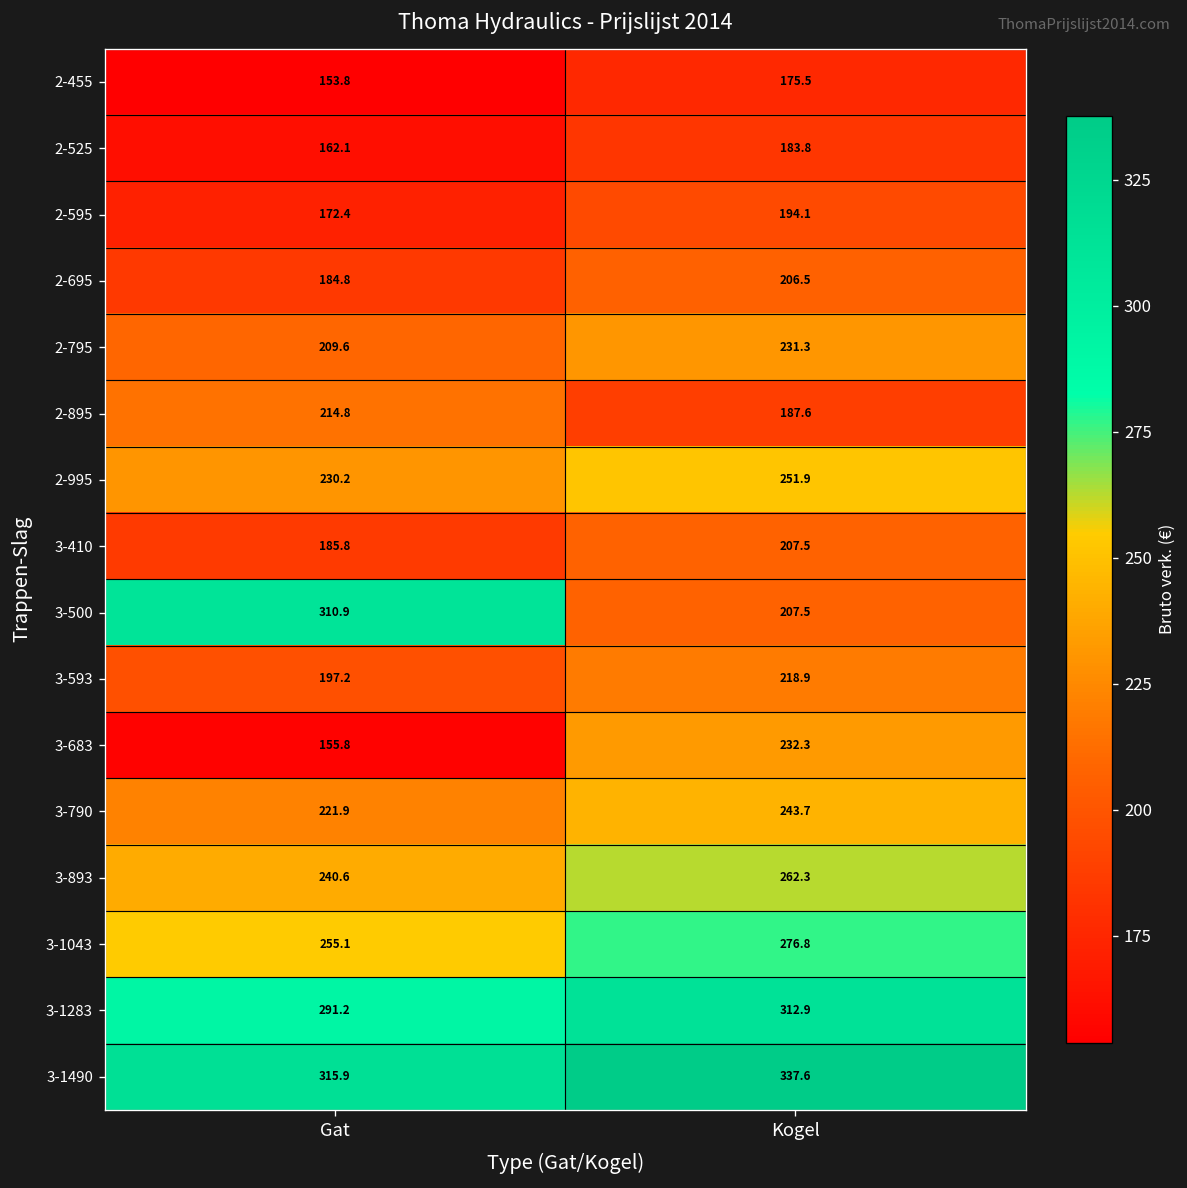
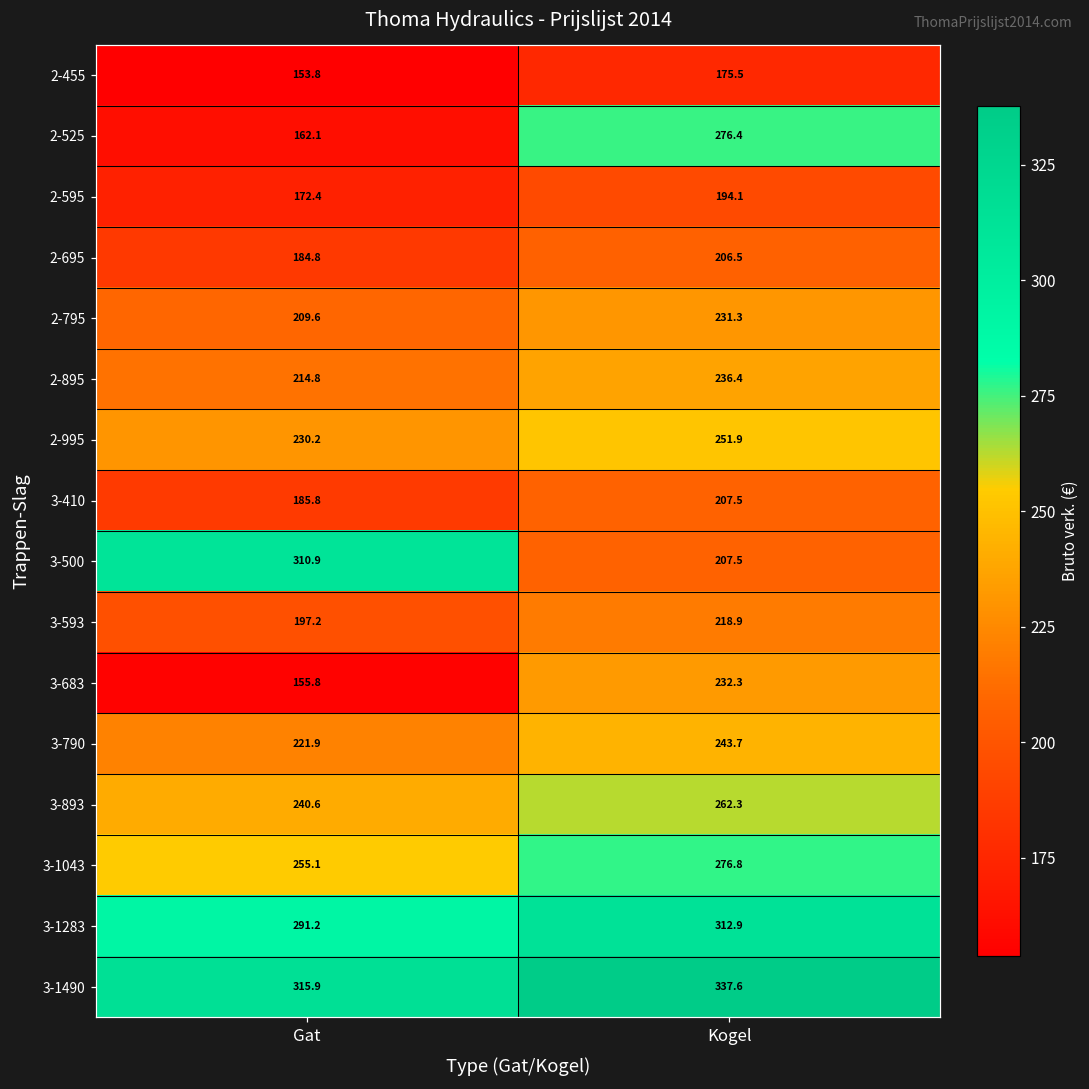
  {
    "2-455": {
      "Gat": 153.8,
      "Kogel": 175.5
    },
    "2-525": {
      "Gat": 162.1,
-     "Kogel": 183.8
+     "Kogel": 276.4
    },
    "2-595": {
      "Gat": 172.4,
      "Kogel": 194.1
    },
    "2-695": {
      "Gat": 184.8,
      "Kogel": 206.5
    },
    "2-795": {
      "Gat": 209.6,
      "Kogel": 231.3
    },
    "2-895": {
      "Gat": 214.8,
-     "Kogel": 187.6
+     "Kogel": 236.4
    },
    "2-995": {
      "Gat": 230.2,
      "Kogel": 251.9
    },
    "3-410": {
      "Gat": 185.8,
      "Kogel": 207.5
    },
    "3-500": {
      "Gat": 310.9,
      "Kogel": 207.5
    },
    "3-593": {
      "Gat": 197.2,
      "Kogel": 218.9
    },
    "3-683": {
      "Gat": 155.8,
      "Kogel": 232.3
    },
    "3-790": {
      "Gat": 221.9,
      "Kogel": 243.7
    },
    "3-893": {
      "Gat": 240.6,
      "Kogel": 262.3
    },
    "3-1043": {
      "Gat": 255.1,
      "Kogel": 276.8
    },
    "3-1283": {
      "Gat": 291.2,
      "Kogel": 312.9
    },
    "3-1490": {
      "Gat": 315.9,
      "Kogel": 337.6
    }
  }
